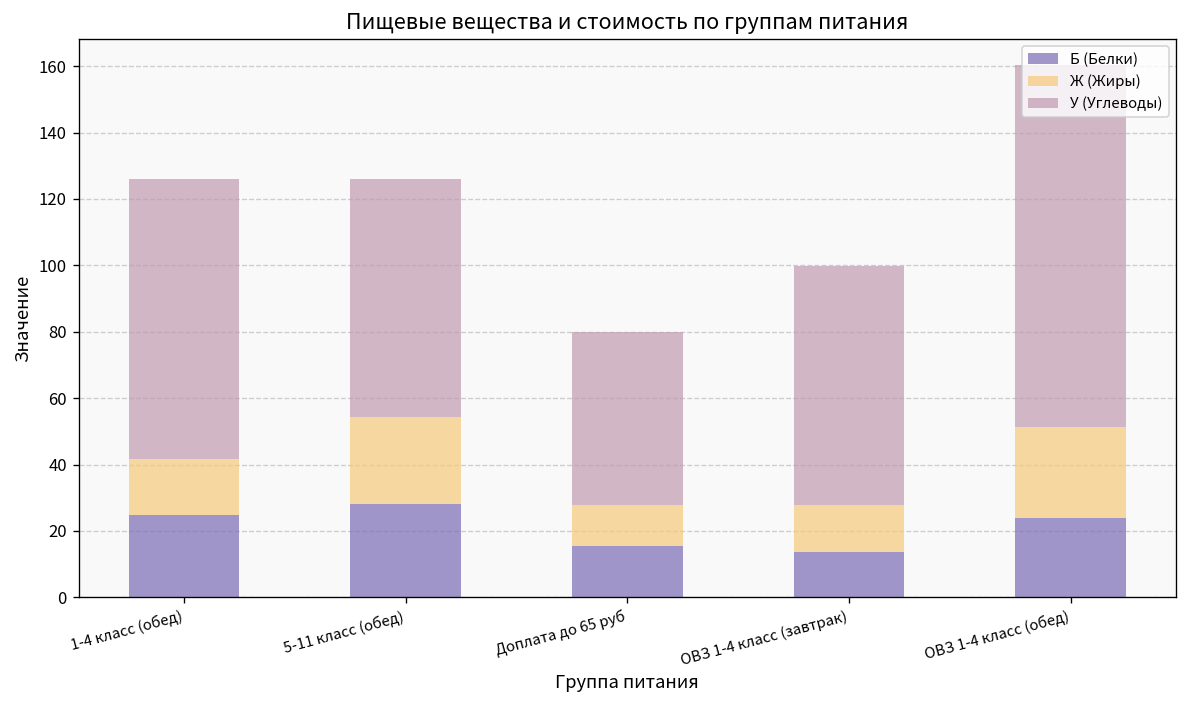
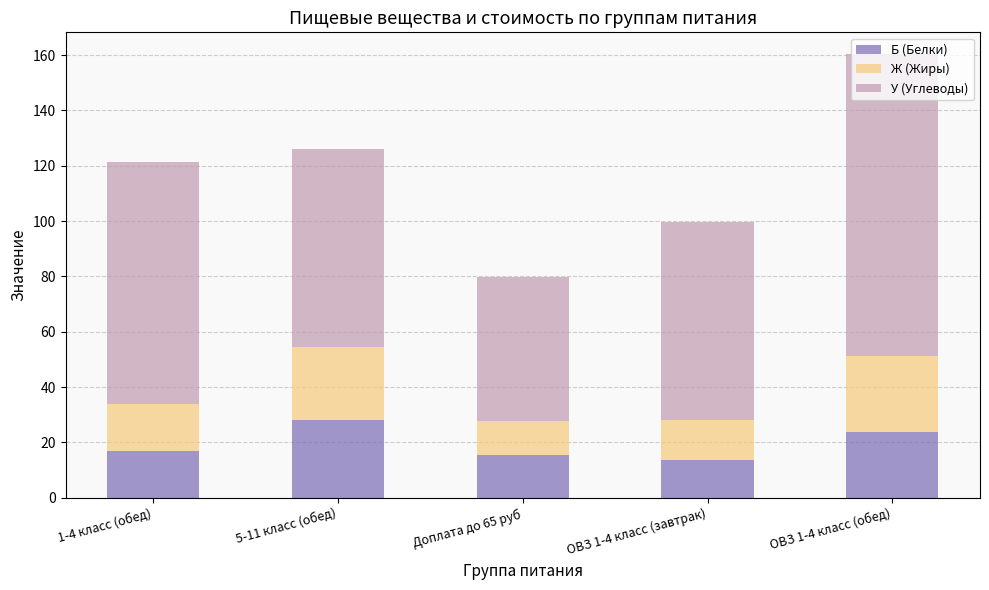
  {
    "Б (Белки)": {
-     "1-4 класс (обед)": 25,
+     "1-4 класс (обед)": 17,
      "5-11 класс (обед)": 28,
      "Доплата до 65 руб": 15,
      "ОВЗ 1-4 класс (завтрак)": 14,
      "ОВЗ 1-4 класс (обед)": 24
    },
    "Ж (Жиры)": {
      "1-4 класс (обед)": 17,
      "5-11 класс (обед)": 26,
      "Доплата до 65 руб": 13,
      "ОВЗ 1-4 класс (завтрак)": 14,
      "ОВЗ 1-4 класс (обед)": 27
    },
    "У (Углеводы)": {
-     "1-4 класс (обед)": 84,
+     "1-4 класс (обед)": 87,
      "5-11 класс (обед)": 72,
      "Доплата до 65 руб": 52,
      "ОВЗ 1-4 класс (завтрак)": 72
    }
  }
